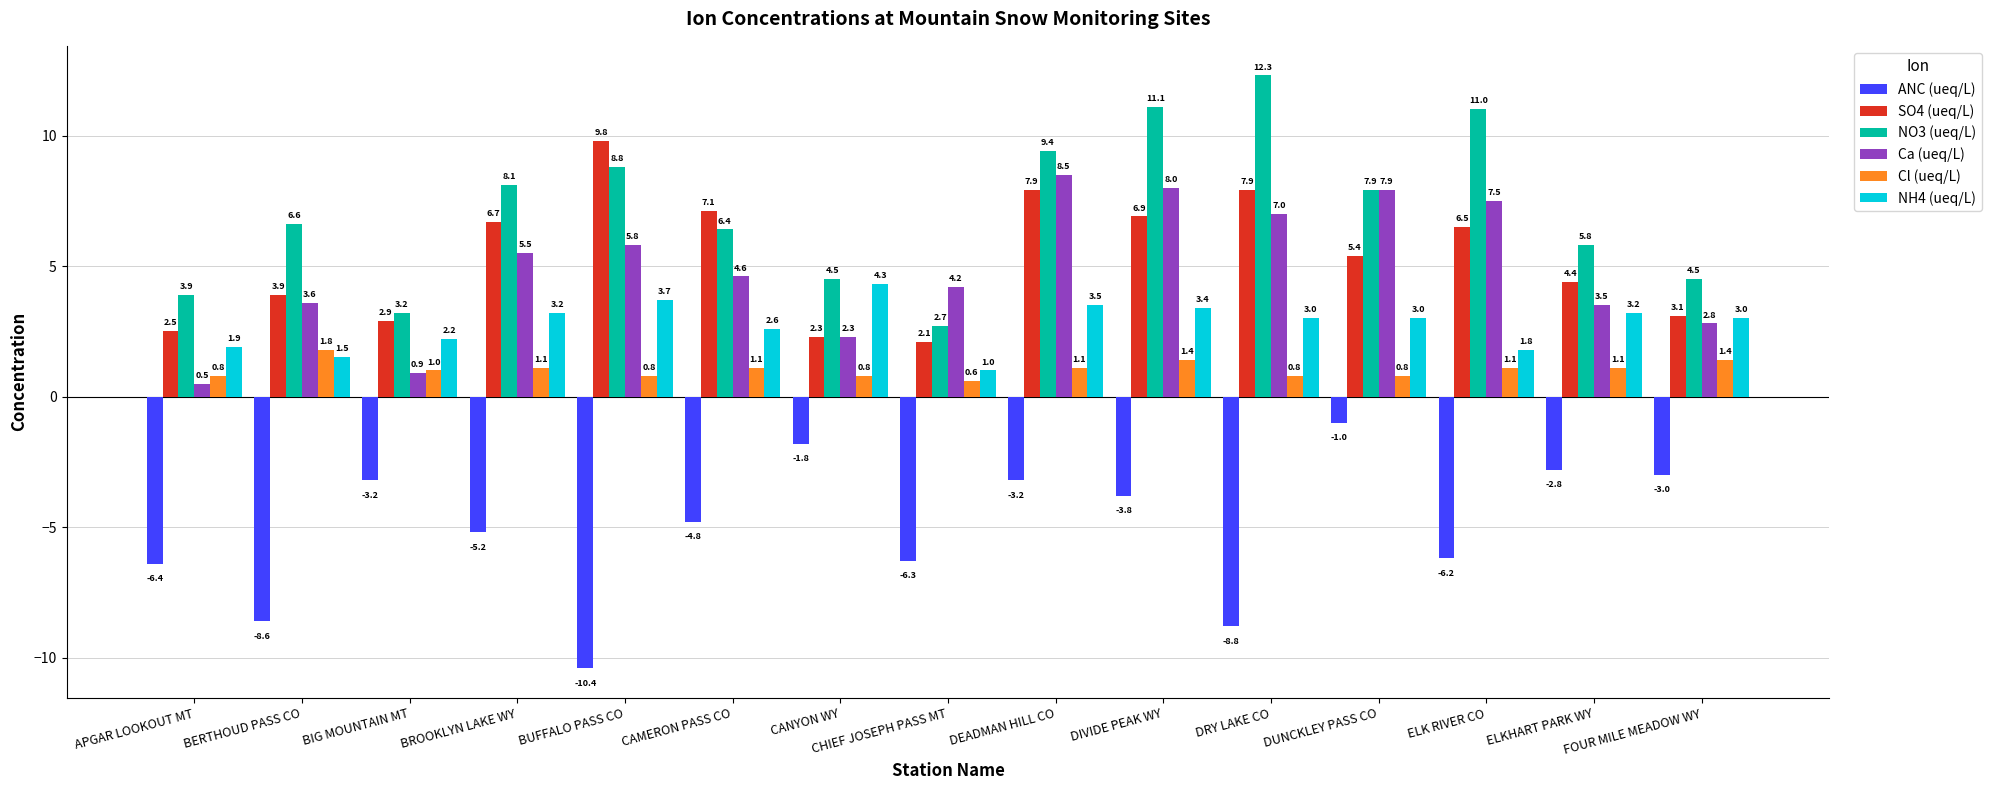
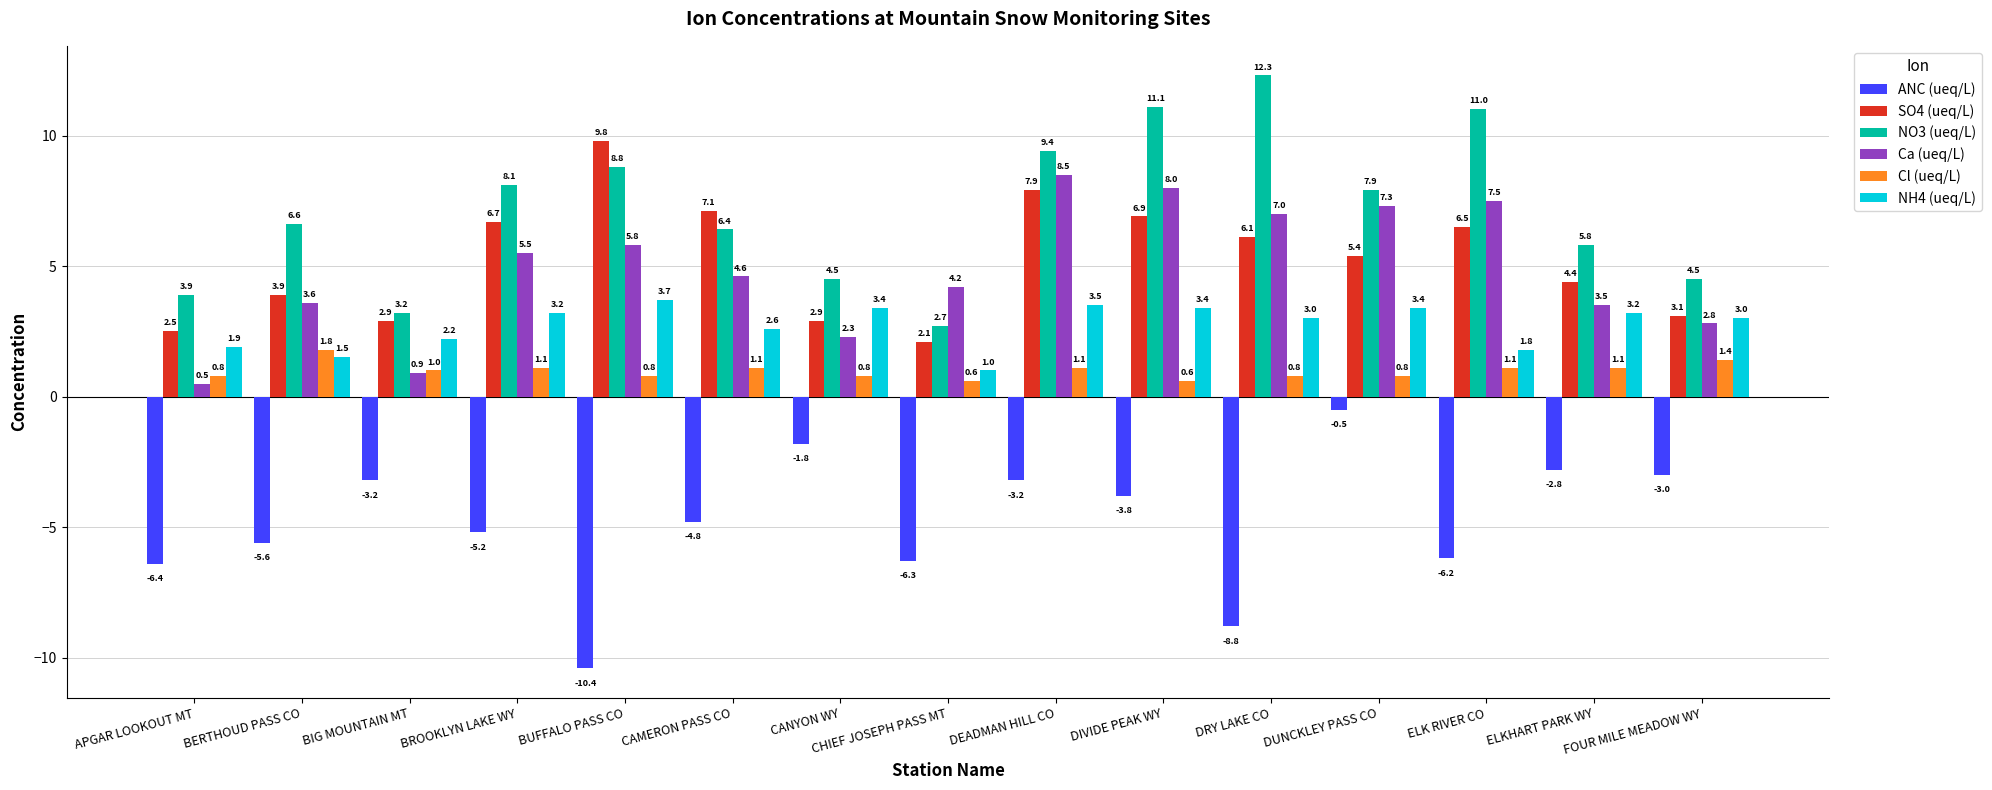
  {
    "ANC (ueq/L)": {
      "APGAR LOOKOUT MT": -6.4,
-     "BERTHOUD PASS CO": -8.6,
+     "BERTHOUD PASS CO": -5.6,
      "BIG MOUNTAIN MT": -3.2,
      "BROOKLYN LAKE WY": -5.2,
      "BUFFALO PASS CO": -10.4,
      "CAMERON PASS CO": -4.8,
      "CANYON WY": -1.8,
      "CHIEF JOSEPH PASS MT": -6.3,
      "DEADMAN HILL CO": -3.2,
      "DIVIDE PEAK WY": -3.8,
      "DRY LAKE CO": -8.8,
-     "DUNCKLEY PASS CO": -1.0,
+     "DUNCKLEY PASS CO": -0.5,
      "ELK RIVER CO": -6.2,
      "ELKHART PARK WY": -2.8,
      "FOUR MILE MEADOW WY": -3.0
    },
    "SO4 (ueq/L)": {
      "APGAR LOOKOUT MT": 2.5,
      "BERTHOUD PASS CO": 3.9,
      "BIG MOUNTAIN MT": 2.9,
      "BROOKLYN LAKE WY": 6.7,
      "BUFFALO PASS CO": 9.8,
      "CAMERON PASS CO": 7.1,
-     "CANYON WY": 2.3,
+     "CANYON WY": 2.9,
      "CHIEF JOSEPH PASS MT": 2.1,
      "DEADMAN HILL CO": 7.9,
      "DIVIDE PEAK WY": 6.9,
-     "DRY LAKE CO": 7.9,
+     "DRY LAKE CO": 6.1,
      "DUNCKLEY PASS CO": 5.4,
      "ELK RIVER CO": 6.5,
      "ELKHART PARK WY": 4.4,
      "FOUR MILE MEADOW WY": 3.1
    },
    "NO3 (ueq/L)": {
      "APGAR LOOKOUT MT": 3.9,
      "BERTHOUD PASS CO": 6.6,
      "BIG MOUNTAIN MT": 3.2,
      "BROOKLYN LAKE WY": 8.1,
      "BUFFALO PASS CO": 8.8,
      "CAMERON PASS CO": 6.4,
      "CANYON WY": 4.5,
      "CHIEF JOSEPH PASS MT": 2.7,
      "DEADMAN HILL CO": 9.4,
      "DIVIDE PEAK WY": 11.1,
      "DRY LAKE CO": 12.3,
      "DUNCKLEY PASS CO": 7.9,
      "ELK RIVER CO": 11.0,
      "ELKHART PARK WY": 5.8,
      "FOUR MILE MEADOW WY": 4.5
    },
    "Ca (ueq/L)": {
      "APGAR LOOKOUT MT": 0.5,
      "BERTHOUD PASS CO": 3.6,
      "BIG MOUNTAIN MT": 0.9,
      "BROOKLYN LAKE WY": 5.5,
      "BUFFALO PASS CO": 5.8,
      "CAMERON PASS CO": 4.6,
      "CANYON WY": 2.3,
      "CHIEF JOSEPH PASS MT": 4.2,
      "DEADMAN HILL CO": 8.5,
      "DIVIDE PEAK WY": 8.0,
      "DRY LAKE CO": 7.0,
-     "DUNCKLEY PASS CO": 7.9,
+     "DUNCKLEY PASS CO": 7.3,
      "ELK RIVER CO": 7.5,
      "ELKHART PARK WY": 3.5,
      "FOUR MILE MEADOW WY": 2.8
    },
    "Cl (ueq/L)": {
      "APGAR LOOKOUT MT": 0.8,
      "BERTHOUD PASS CO": 1.8,
      "BIG MOUNTAIN MT": 1.0,
      "BROOKLYN LAKE WY": 1.1,
      "BUFFALO PASS CO": 0.8,
      "CAMERON PASS CO": 1.1,
      "CANYON WY": 0.8,
      "CHIEF JOSEPH PASS MT": 0.6,
      "DEADMAN HILL CO": 1.1,
-     "DIVIDE PEAK WY": 1.4,
+     "DIVIDE PEAK WY": 0.6,
      "DRY LAKE CO": 0.8,
      "DUNCKLEY PASS CO": 0.8,
      "ELK RIVER CO": 1.1,
      "ELKHART PARK WY": 1.1,
      "FOUR MILE MEADOW WY": 1.4
    },
    "NH4 (ueq/L)": {
      "APGAR LOOKOUT MT": 1.9,
      "BERTHOUD PASS CO": 1.5,
      "BIG MOUNTAIN MT": 2.2,
      "BROOKLYN LAKE WY": 3.2,
      "BUFFALO PASS CO": 3.7,
      "CAMERON PASS CO": 2.6,
-     "CANYON WY": 4.3,
+     "CANYON WY": 3.4,
      "CHIEF JOSEPH PASS MT": 1.0,
      "DEADMAN HILL CO": 3.5,
      "DIVIDE PEAK WY": 3.4,
      "DRY LAKE CO": 3.0,
-     "DUNCKLEY PASS CO": 3.0,
+     "DUNCKLEY PASS CO": 3.4,
      "ELK RIVER CO": 1.8,
      "ELKHART PARK WY": 3.2,
      "FOUR MILE MEADOW WY": 3.0
    }
  }
